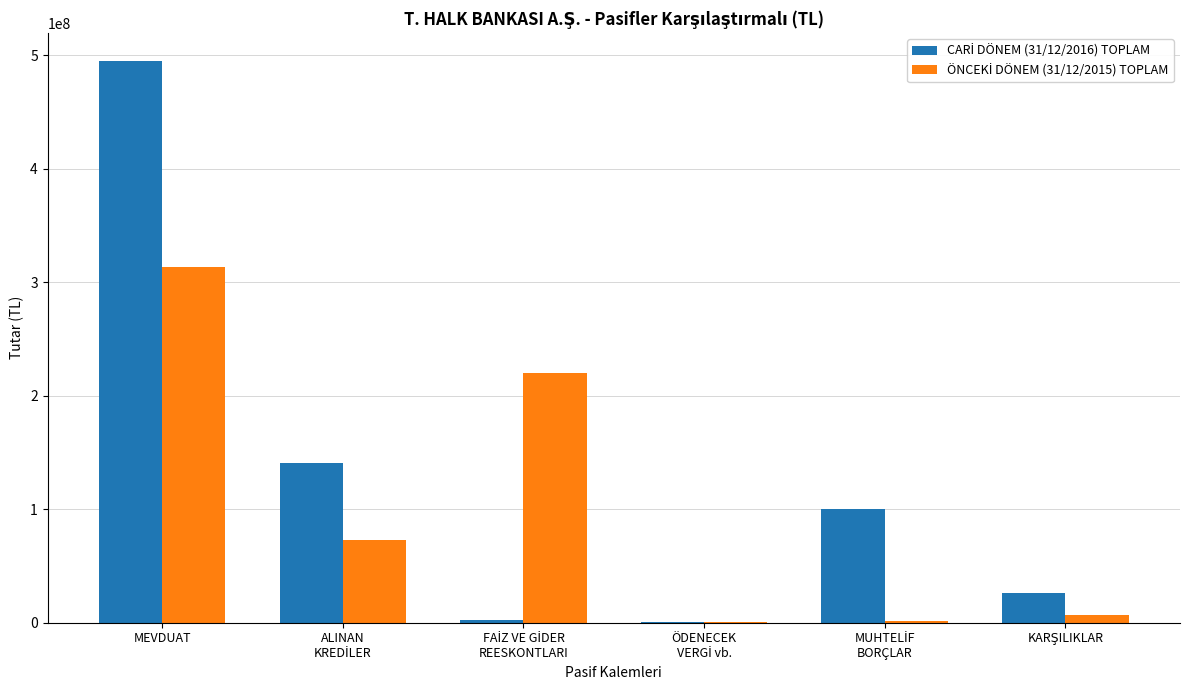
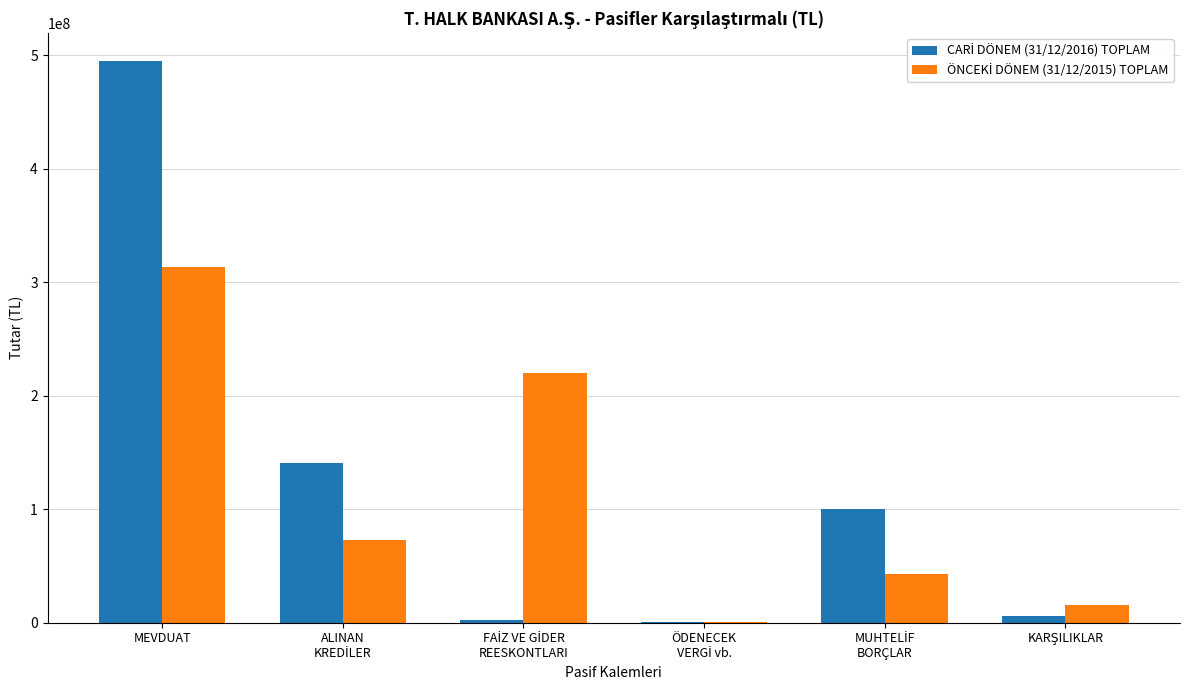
  {
    "CARİ DÖNEM (31/12/2016) TOPLAM": {
      "MEVDUAT": 495000000,
      "ALINAN KREDİLER": 141000000,
      "FAİZ VE GİDER REESKONTLARI": 2000000,
      "MUHTELİF BORÇLAR": 101000000,
-     "KARŞILIKLAR": 26000000
+     "KARŞILIKLAR": 6000000
    },
    "ÖNCEKİ DÖNEM (31/12/2015) TOPLAM": {
      "MEVDUAT": 313000000,
      "ALINAN KREDİLER": 73000000,
      "FAİZ VE GİDER REESKONTLARI": 220000000,
-     "MUHTELİF BORÇLAR": 1000000,
-     "KARŞILIKLAR": 7000000
+     "MUHTELİF BORÇLAR": 43000000,
+     "KARŞILIKLAR": 16000000
    }
  }
